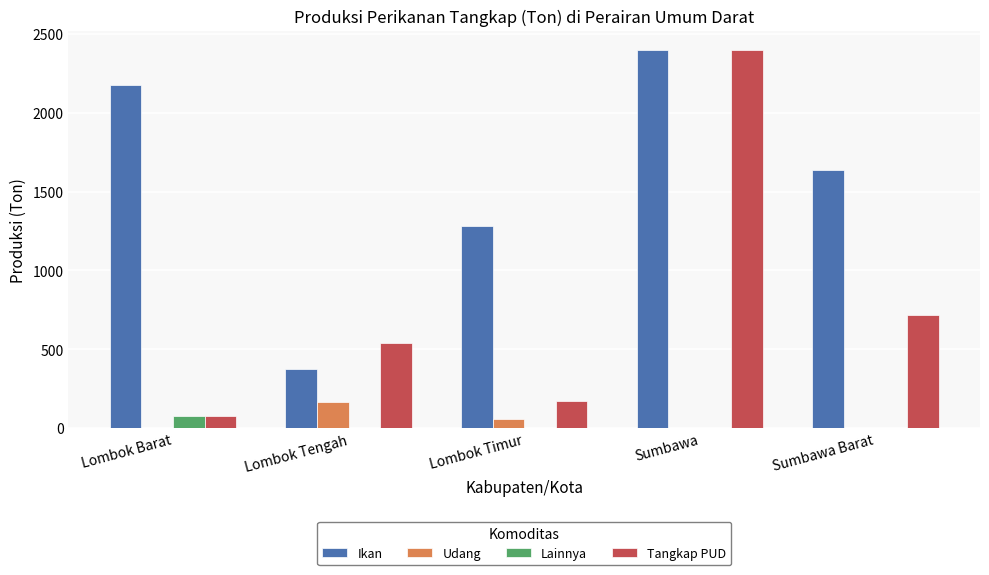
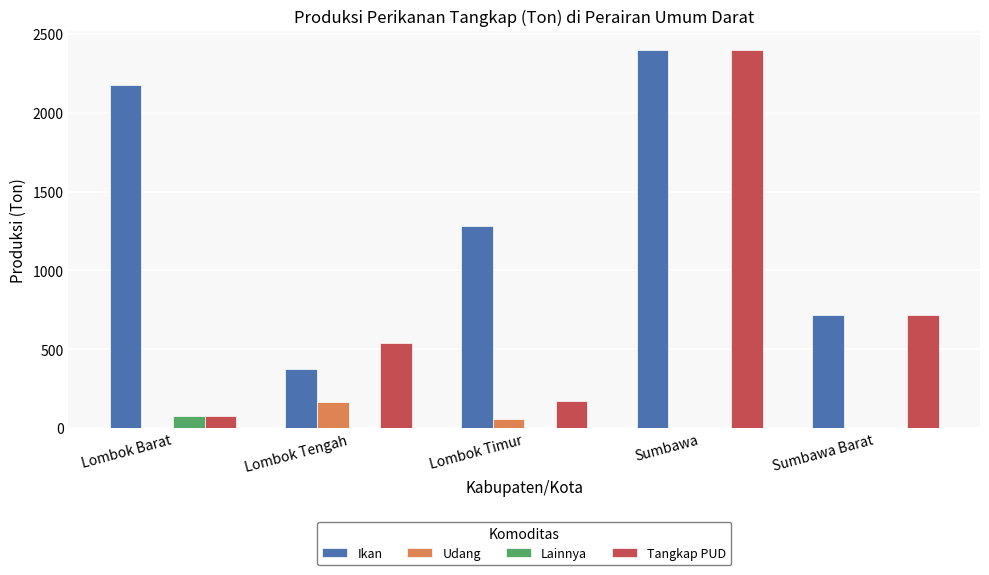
  {
    "Ikan": {
      "Lombok Barat": 2170,
      "Lombok Tengah": 370,
      "Lombok Timur": 1280,
      "Sumbawa": 2400,
-     "Sumbawa Barat": 1640
+     "Sumbawa Barat": 720
    },
    "Lainnya": {
      "Lombok Barat": 80,
      "Lombok Tengah": 0,
      "Lombok Timur": 0,
      "Sumbawa": 0,
      "Sumbawa Barat": 0
    }
  }
